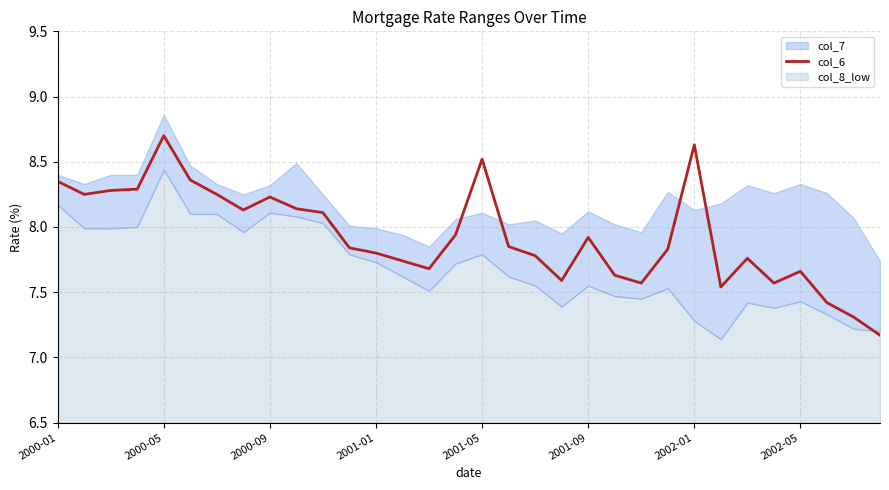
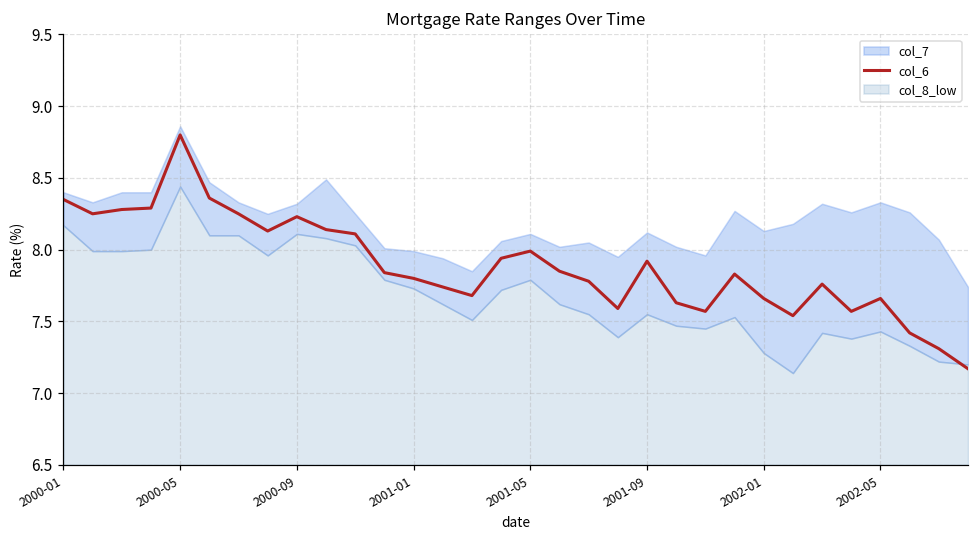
  {
    "col_6": {
      "2000-01": 8.35,
-     "2000-05": 8.7,
+     "2000-05": 8.8,
      "2000-09": 8.23,
      "2001-01": 7.80,
-     "2001-05": 8.52,
+     "2001-05": 7.99,
      "2001-09": 7.92,
-     "2002-01": 8.63,
+     "2002-01": 7.66,
      "2002-05": 7.66
    }
  }
